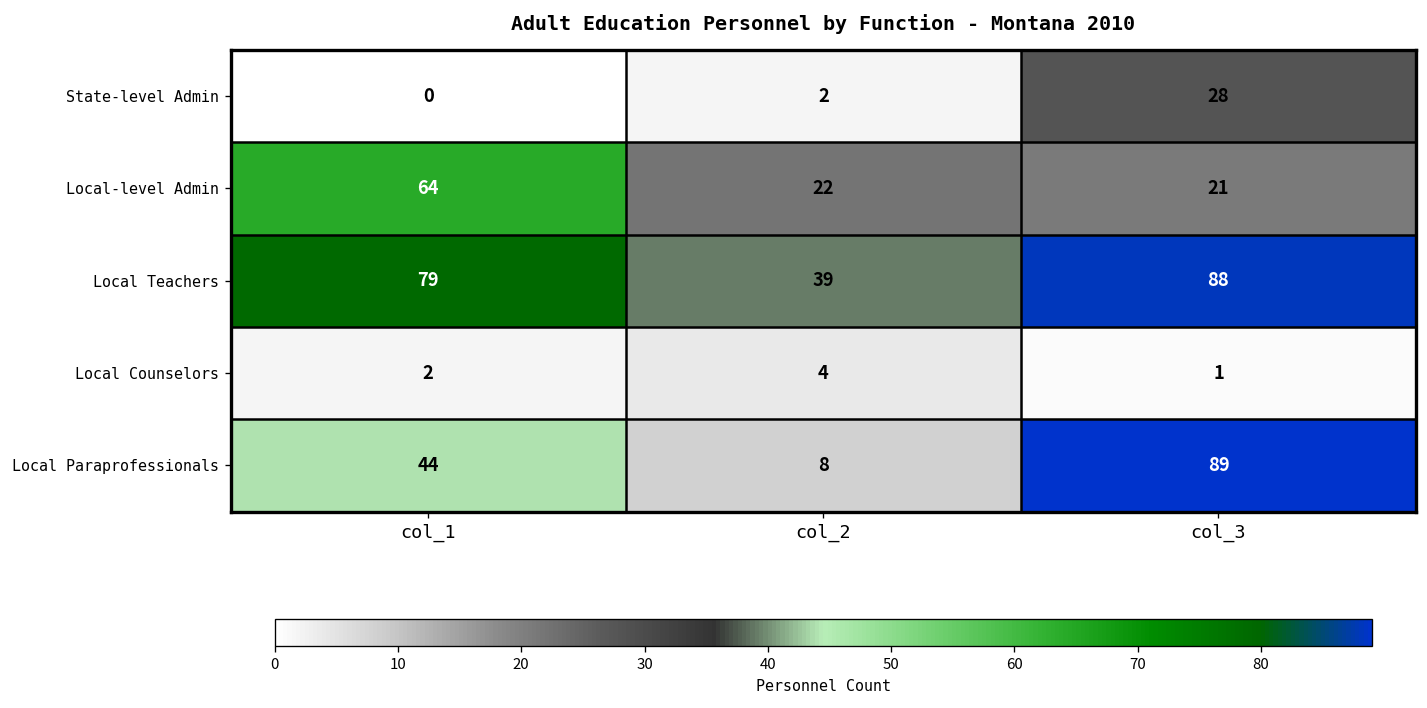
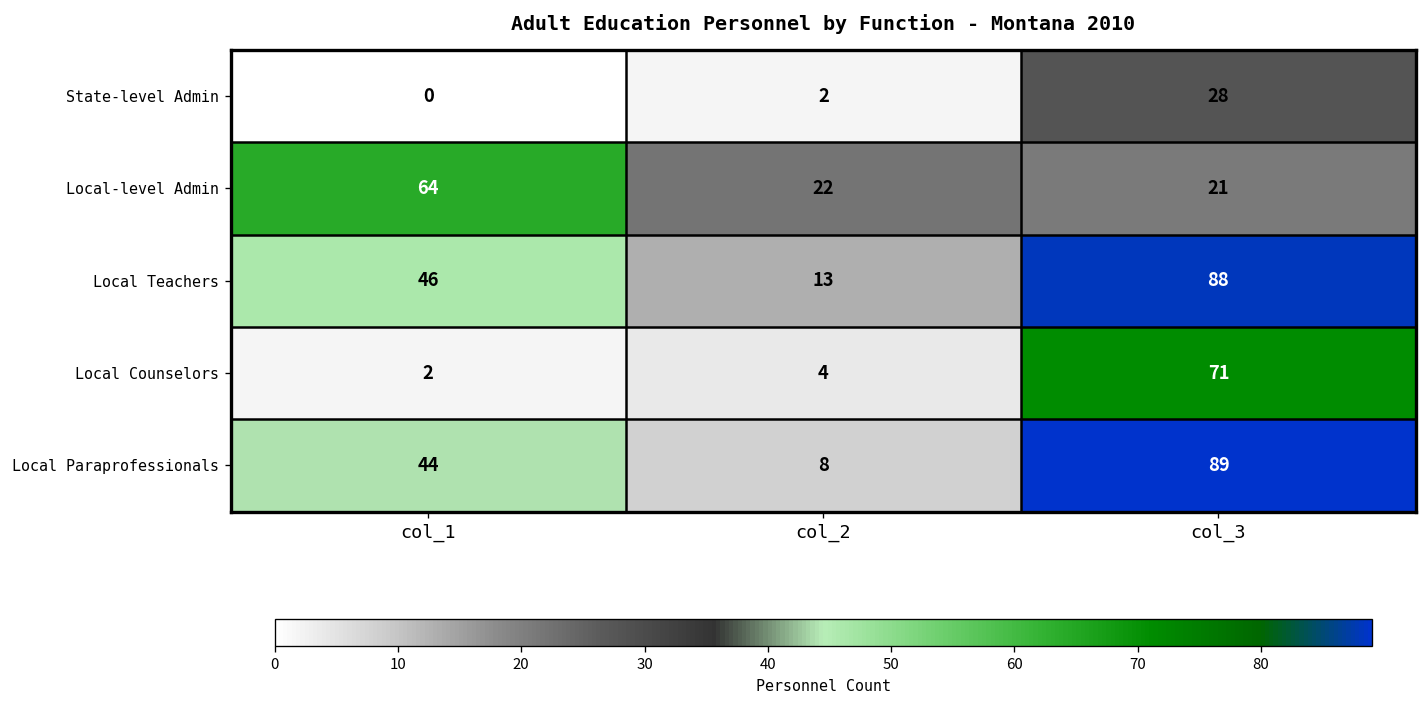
  {
    "State-level Admin": {
      "col_1": 0,
      "col_2": 2,
      "col_3": 28
    },
    "Local-level Admin": {
      "col_1": 64,
      "col_2": 22,
      "col_3": 21
    },
    "Local Teachers": {
-     "col_1": 79,
-     "col_2": 39,
+     "col_1": 46,
+     "col_2": 13,
      "col_3": 88
    },
    "Local Counselors": {
      "col_1": 2,
      "col_2": 4,
-     "col_3": 1
+     "col_3": 71
    },
    "Local Paraprofessionals": {
      "col_1": 44,
      "col_2": 8,
      "col_3": 89
    }
  }
